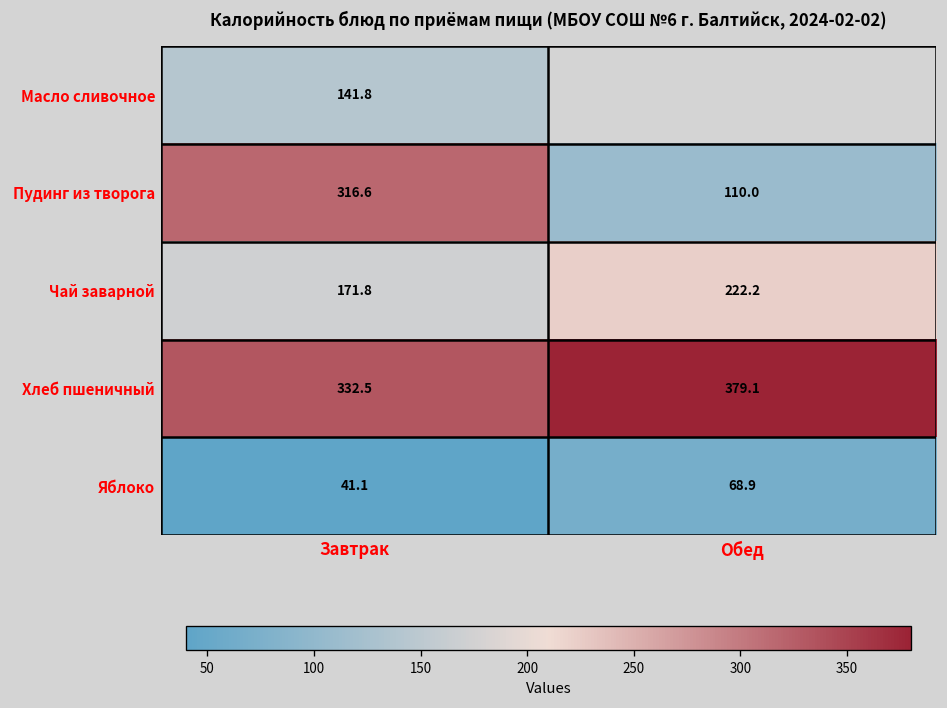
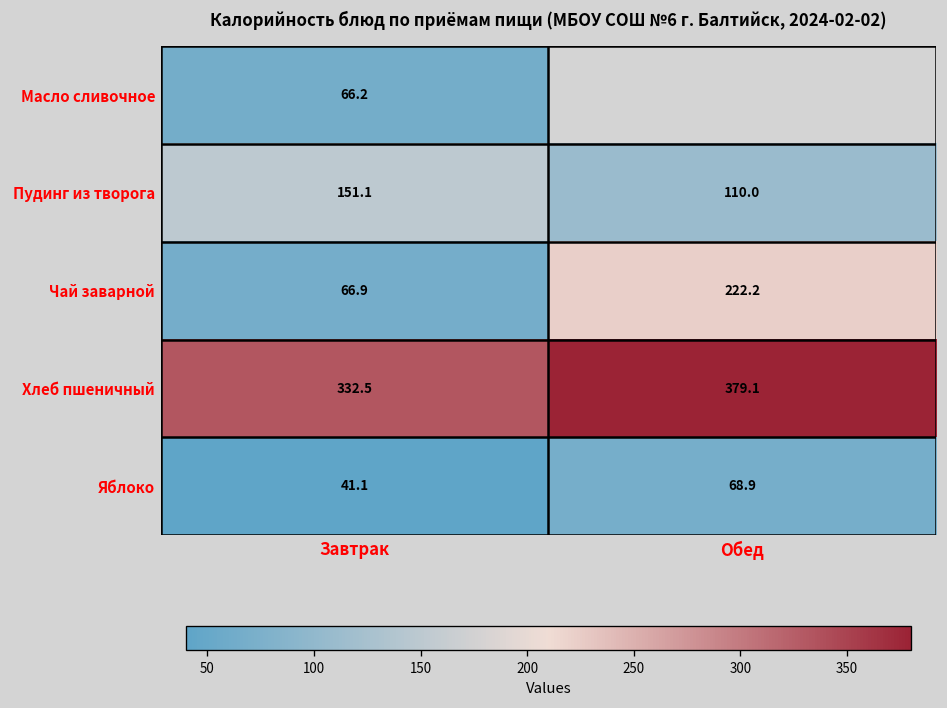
  {
    "Масло сливочное": {
-     "Завтрак": 141.8
+     "Завтрак": 66.2
    },
    "Пудинг из творога": {
-     "Завтрак": 316.6,
+     "Завтрак": 151.1,
      "Обед": 110.0
    },
    "Чай заварной": {
-     "Завтрак": 171.8,
+     "Завтрак": 66.9,
      "Обед": 222.2
    },
    "Хлеб пшеничный": {
      "Завтрак": 332.5,
      "Обед": 379.1
    },
    "Яблоко": {
      "Завтрак": 41.1,
      "Обед": 68.9
    }
  }
